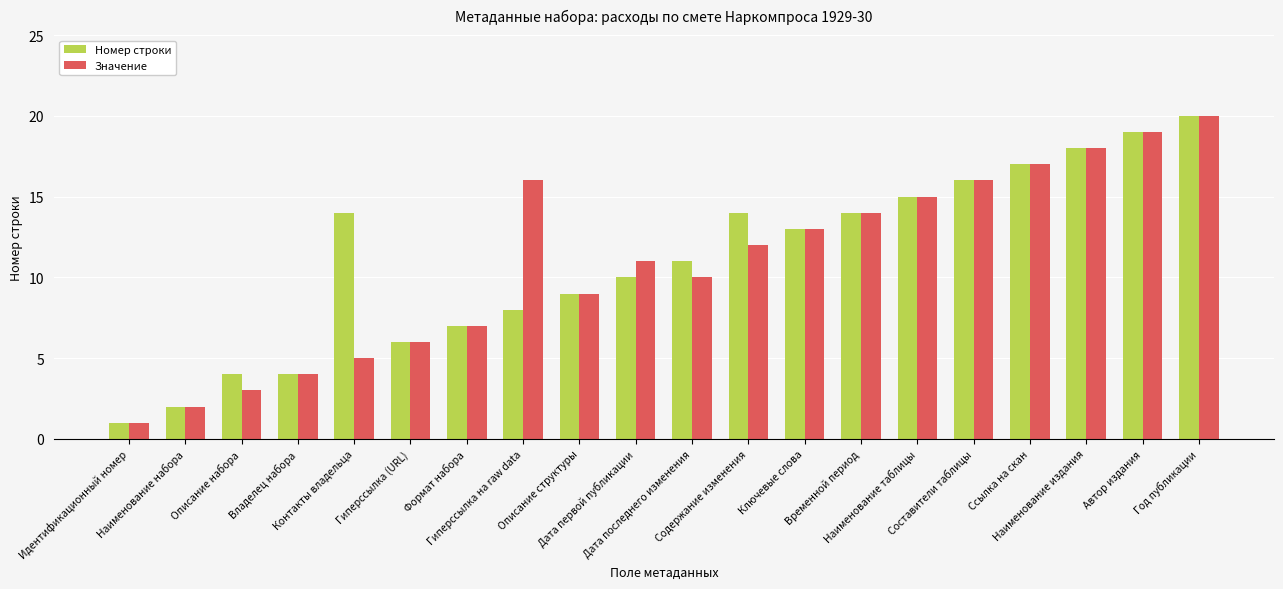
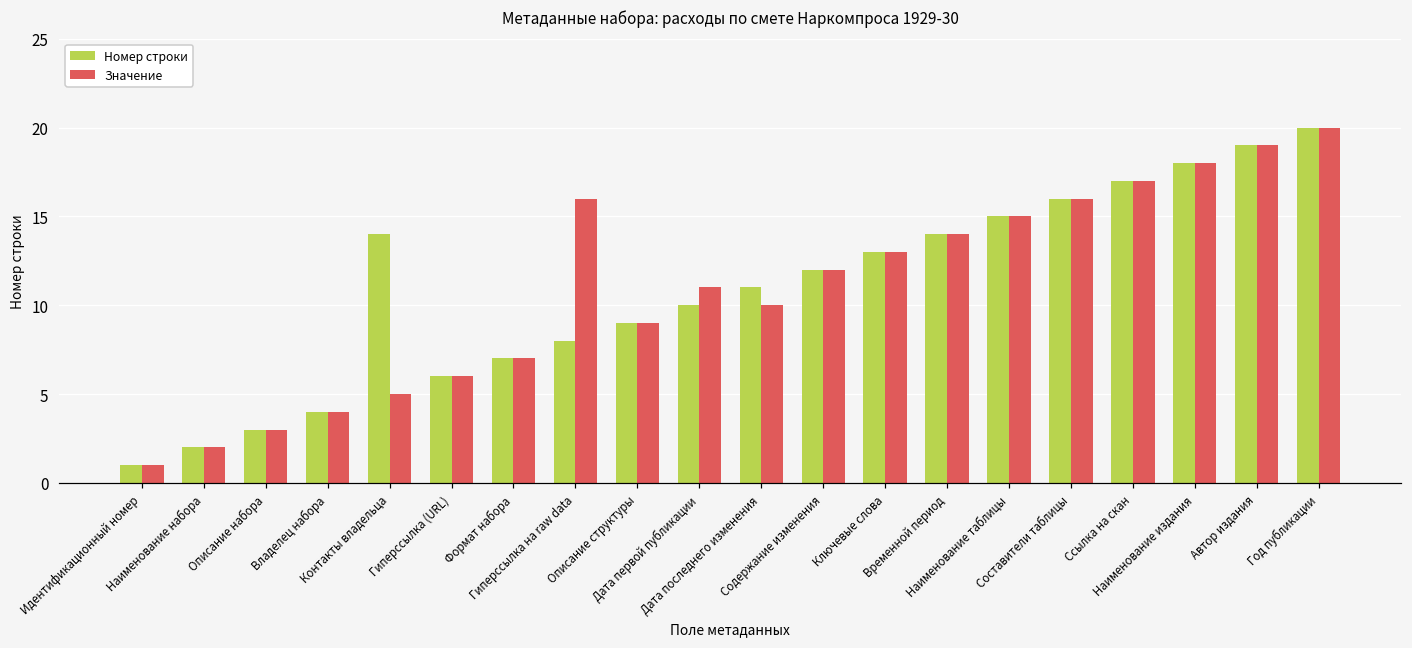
  {
    "Номер строки": {
      "Идентификационный номер": 1,
      "Наименование набора": 2,
-     "Описание набора": 4,
+     "Описание набора": 3,
      "Владелец набора": 4,
      "Контакты владельца": 14,
      "Гиперссылка (URL)": 6,
      "Формат набора": 7,
      "Гиперссылка на raw data": 8,
      "Описание структуры": 9,
      "Дата первой публикации": 10,
      "Дата последнего изменения": 11,
-     "Содержание изменения": 14,
+     "Содержание изменения": 12,
      "Ключевые слова": 13,
      "Временной период": 14,
      "Наименование таблицы": 15,
      "Составители таблицы": 16,
      "Ссылка на скан": 17,
      "Наименование издания": 18,
      "Автор издания": 19,
      "Год публикации": 20
    },
    "Значение": {
      "Идентификационный номер": 1,
      "Наименование набора": 2,
      "Описание набора": 3,
      "Владелец набора": 4,
      "Контакты владельца": 5,
      "Гиперссылка (URL)": 6,
      "Формат набора": 7,
      "Гиперссылка на raw data": 16,
      "Описание структуры": 9,
      "Дата первой публикации": 11,
      "Дата последнего изменения": 10,
      "Содержание изменения": 12,
      "Ключевые слова": 13,
      "Временной период": 14,
      "Наименование таблицы": 15,
      "Составители таблицы": 16,
      "Ссылка на скан": 17,
      "Наименование издания": 18,
      "Автор издания": 19,
      "Год публикации": 20
    }
  }
